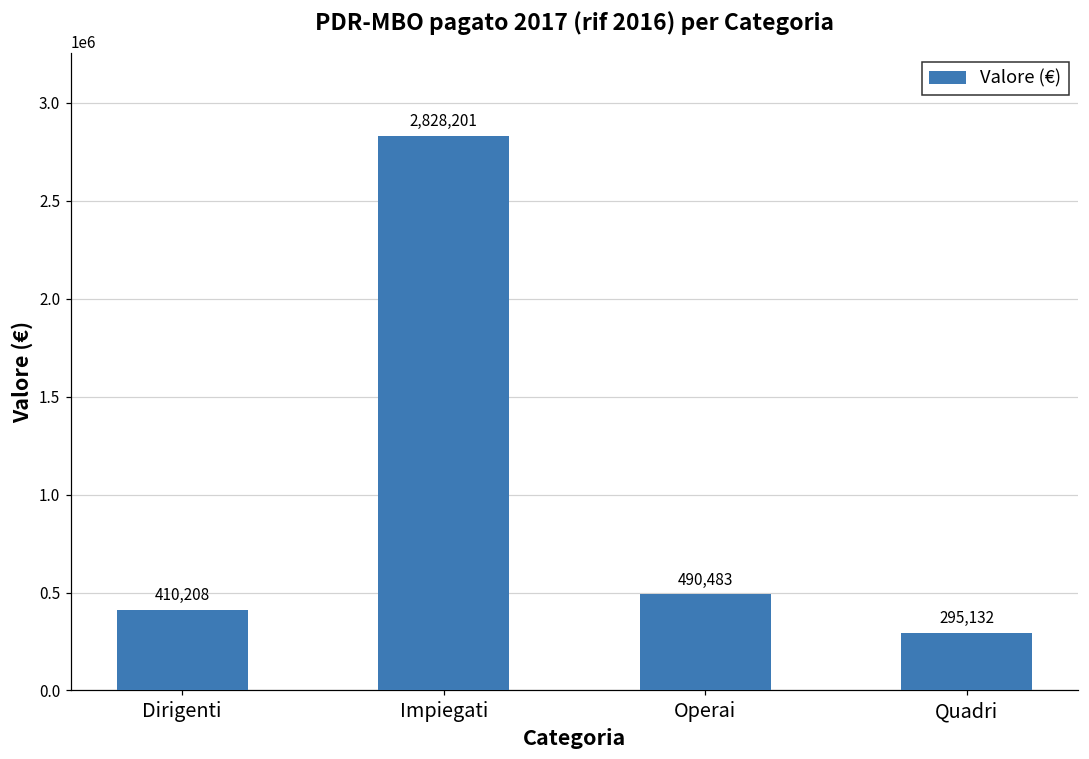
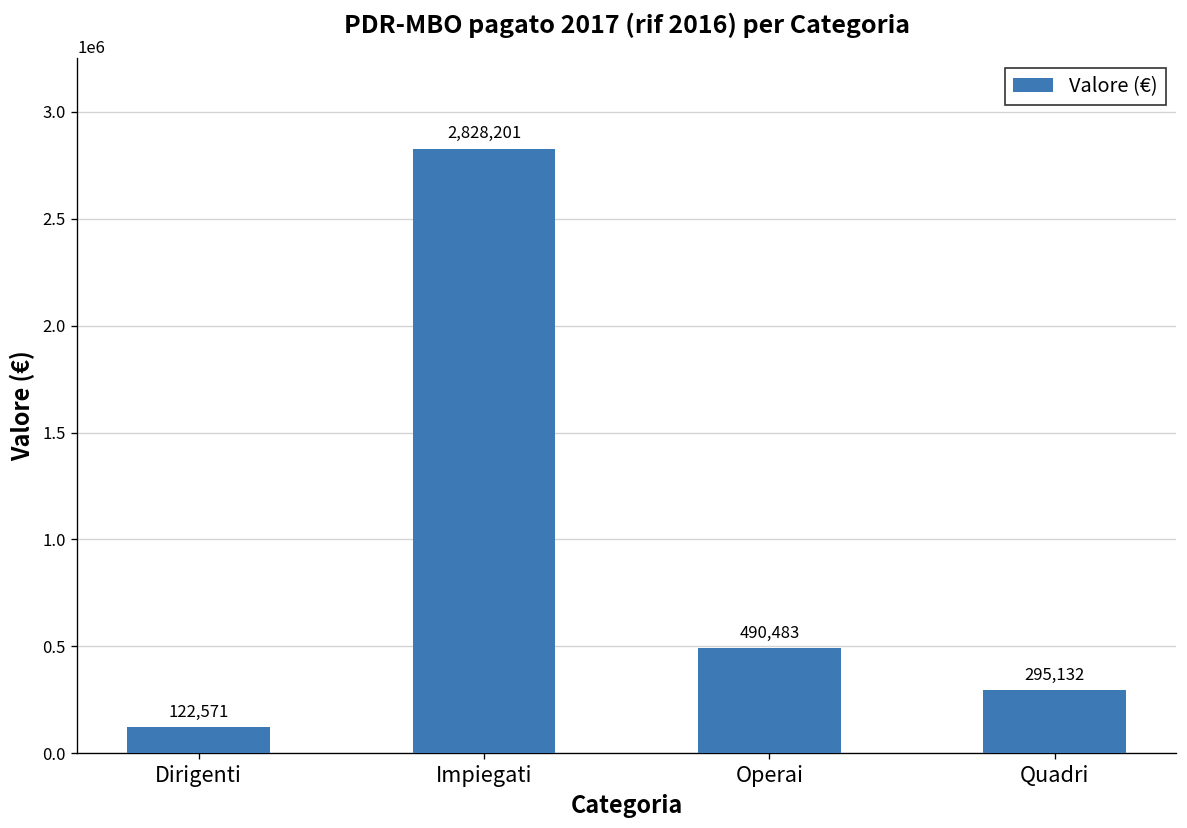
  {
-   "Dirigenti": "410,208",
+   "Dirigenti": "122,571",
    "Impiegati": "2,828,201",
    "Operai": "490,483",
    "Quadri": "295,132"
  }
